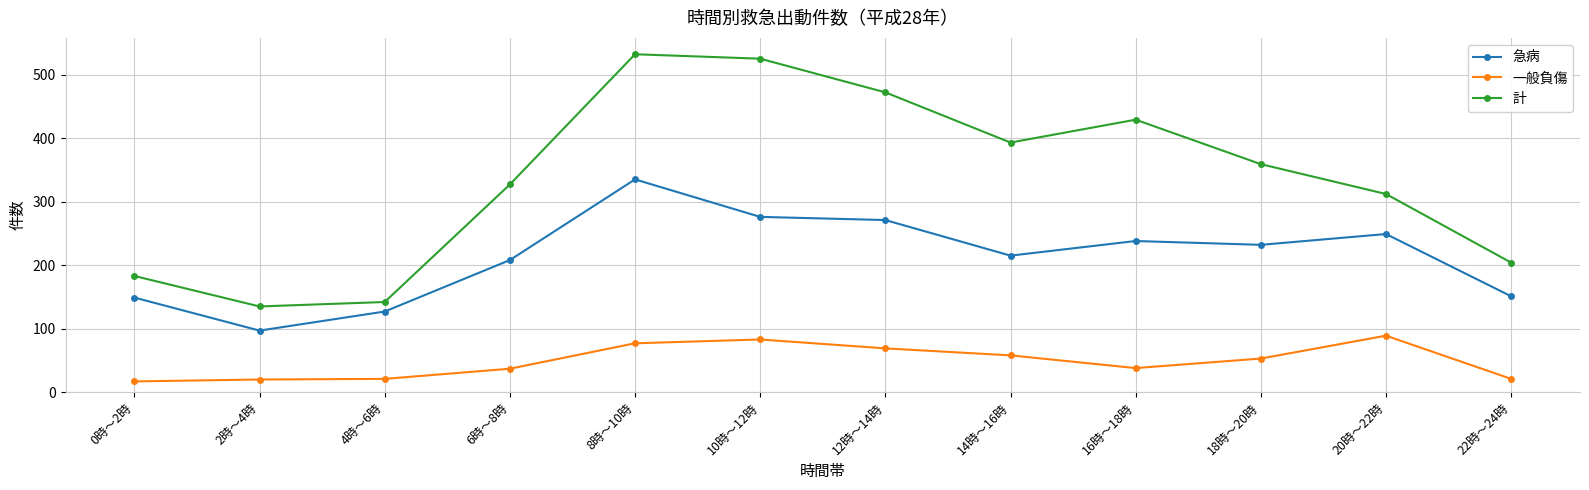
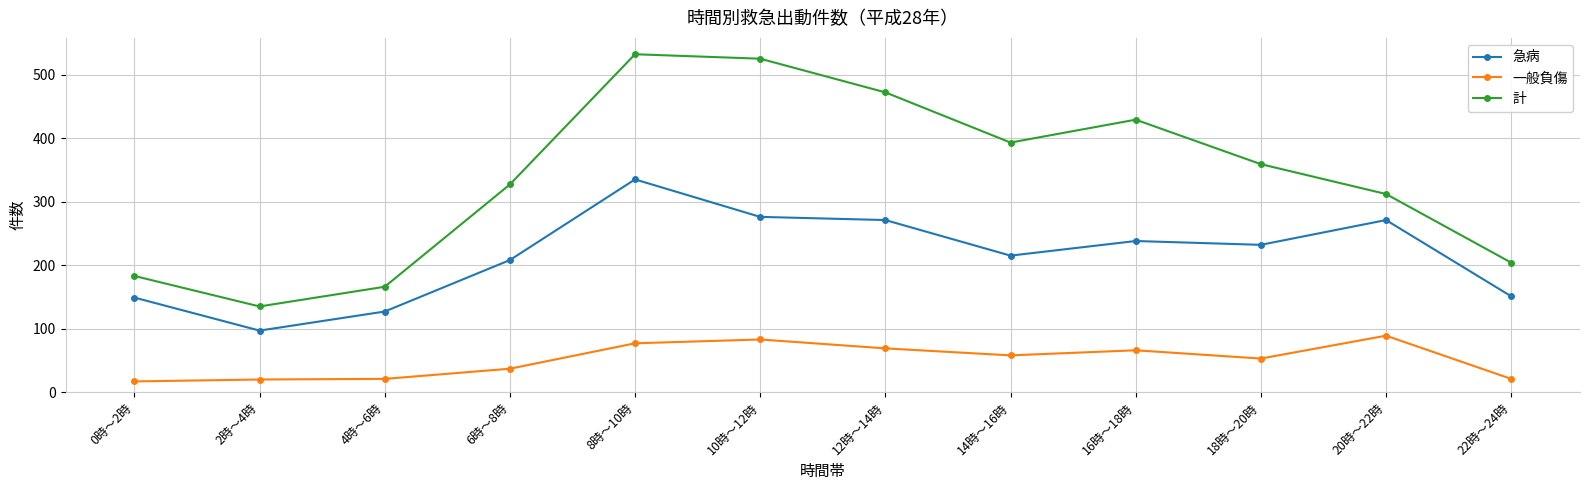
  {
    "急病": {
      "0時～2時": 150,
      "2時～4時": 100,
      "4時～6時": 130,
      "6時～8時": 210,
      "8時～10時": 340,
      "10時～12時": 280,
      "12時～14時": 270,
      "14時～16時": 220,
      "16時～18時": 240,
      "18時～20時": 230,
-     "20時～22時": 250,
+     "20時～22時": 270,
      "22時～24時": 150
    },
    "一般負傷": {
      "0時～2時": 20,
      "2時～4時": 20,
      "4時～6時": 20,
      "6時～8時": 40,
      "8時～10時": 80,
      "10時～12時": 80,
      "12時～14時": 70,
      "14時～16時": 60,
-     "16時～18時": 40,
+     "16時～18時": 70,
      "18時～20時": 50,
      "20時～22時": 90,
      "22時～24時": 20
    },
    "計": {
      "0時～2時": 180,
      "2時～4時": 140,
-     "4時～6時": 140,
+     "4時～6時": 170,
      "6時～8時": 330,
      "8時～10時": 530,
      "10時～12時": 530,
      "12時～14時": 470,
      "14時～16時": 390,
      "16時～18時": 430,
      "18時～20時": 360,
      "20時～22時": 310,
      "22時～24時": 200
    }
  }
